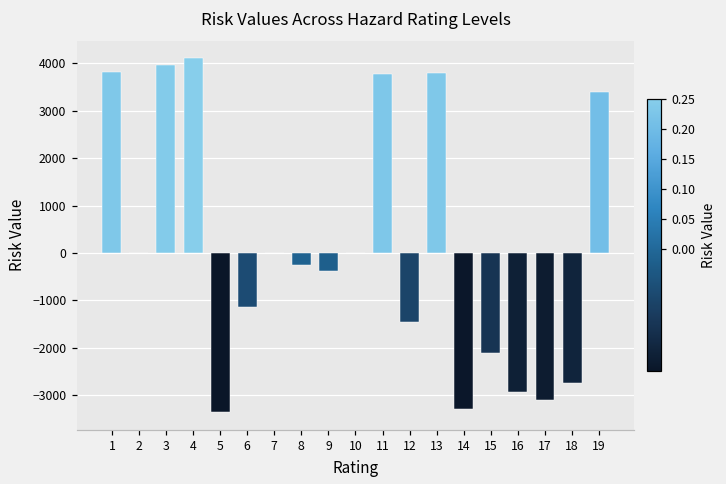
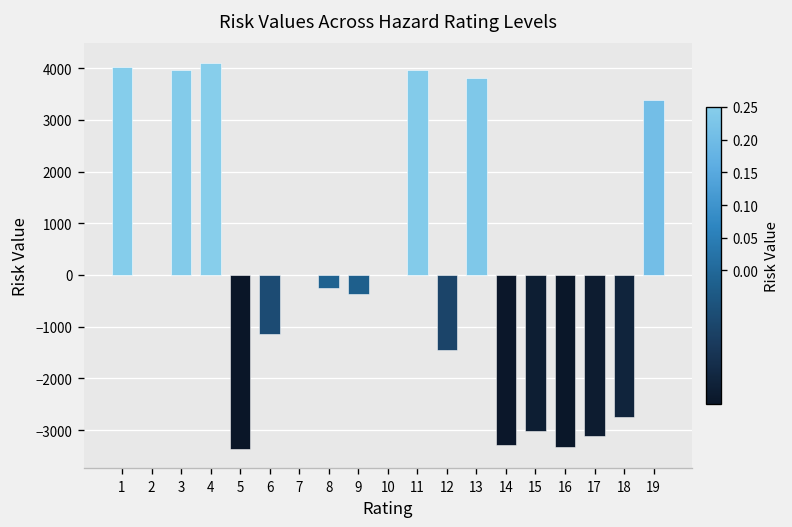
  {
-   "1": 3800,
+   "1": 4000,
    "2": 0,
    "3": 4000,
    "4": 4100,
    "5": -3400,
    "6": -1100,
    "7": 0,
    "8": -300,
    "9": -400,
    "10": 0,
-   "11": 3800,
+   "11": 4000,
    "12": -1500,
    "13": 3800,
    "14": -3300,
-   "15": -2100,
-   "16": -2900,
+   "15": -3000,
+   "16": -3300,
    "17": -3100,
    "18": -2700,
    "19": 3400
  }
